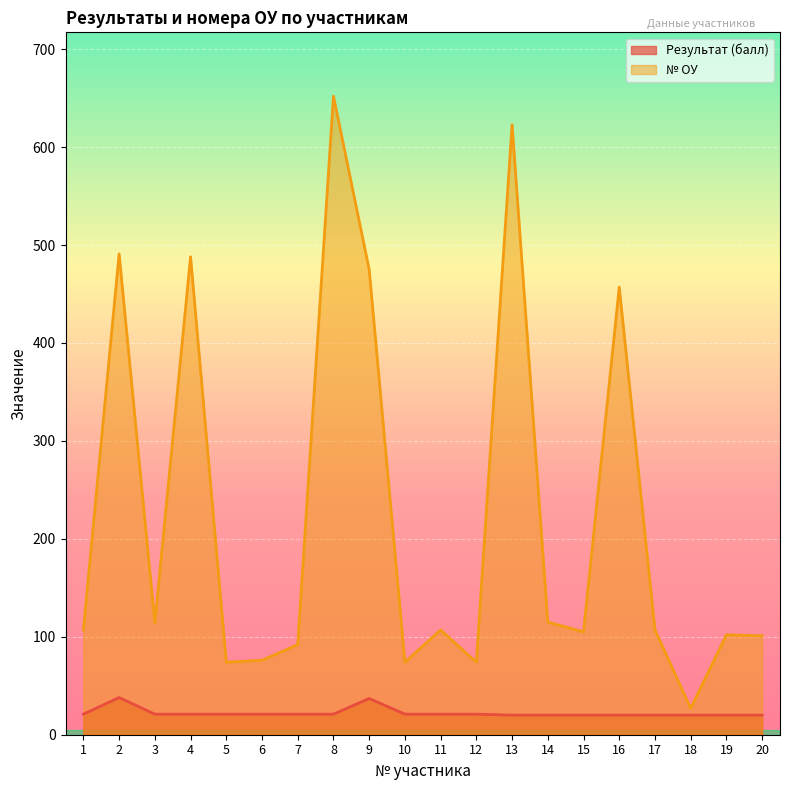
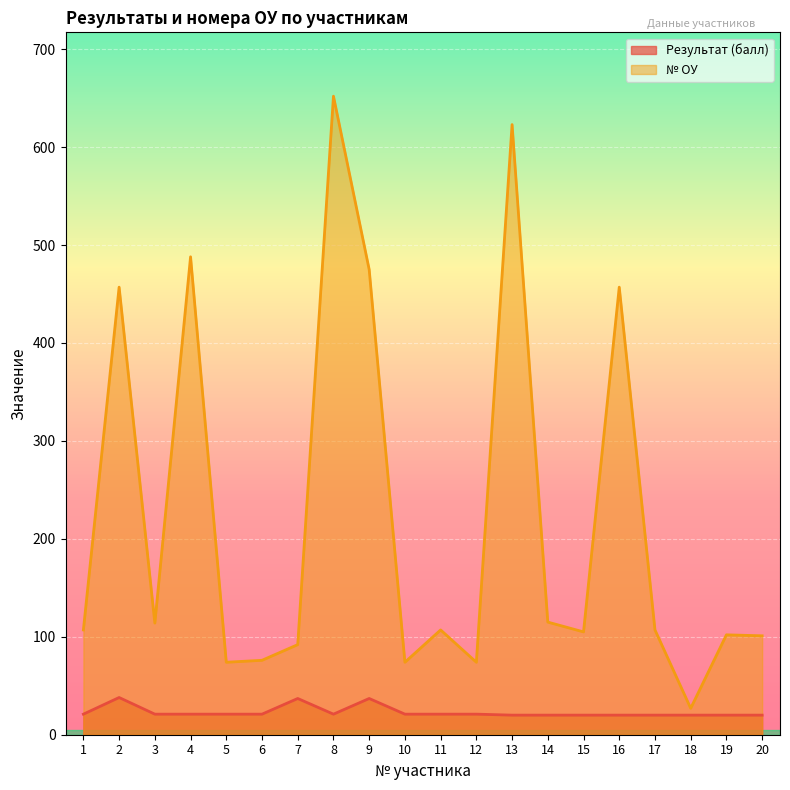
  {
    "Результат (балл)": {
      "1": 20,
      "2": 40,
      "3": 20,
      "4": 20,
      "5": 20,
      "6": 20,
-     "7": 20,
+     "7": 40,
      "8": 20,
      "9": 40,
      "10": 20,
      "11": 20,
      "12": 20,
      "13": 20,
      "14": 20,
      "15": 20,
      "16": 20,
      "17": 20,
      "18": 20,
      "19": 20,
      "20": 20
    },
    "№ ОУ": {
      "1": 110,
-     "2": 490,
+     "2": 460,
      "3": 110,
      "4": 490,
      "5": 70,
      "6": 80,
      "7": 90,
      "8": 650,
      "9": 480,
      "10": 70,
      "11": 110,
      "12": 70,
      "13": 620,
      "14": 120,
      "15": 110,
      "16": 460,
      "17": 110,
      "18": 30,
      "19": 100,
      "20": 100
    }
  }
